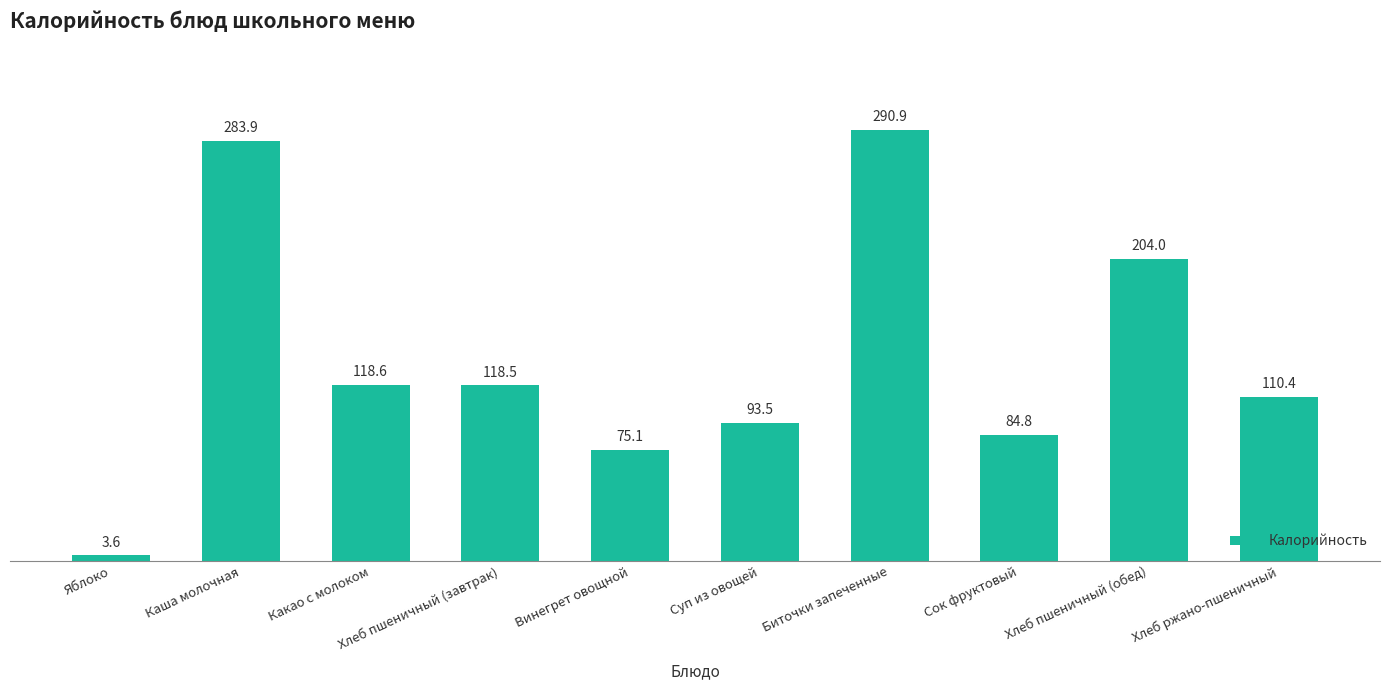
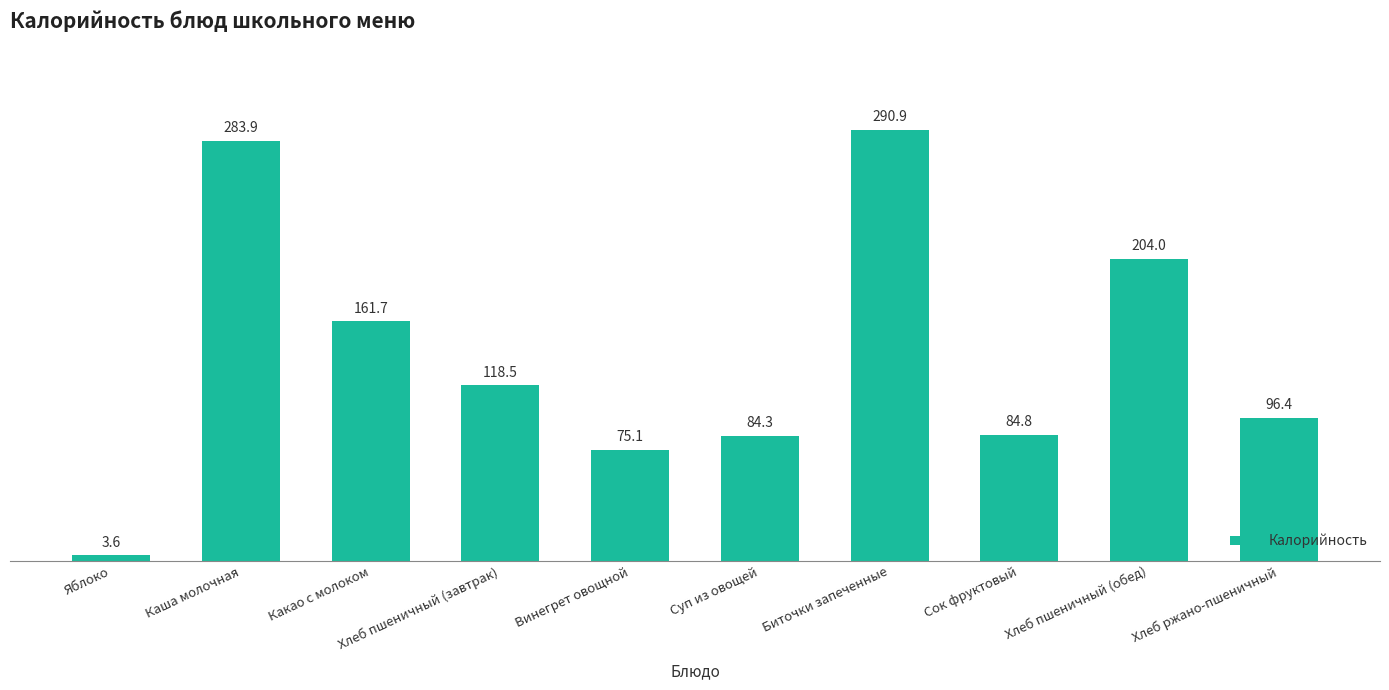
  {
    "Яблоко": 3.6,
    "Каша молочная": 283.9,
-   "Какао с молоком": 118.6,
+   "Какао с молоком": 161.7,
    "Хлеб пшеничный (завтрак)": 118.5,
    "Винегрет овощной": 75.1,
-   "Суп из овощей": 93.5,
+   "Суп из овощей": 84.3,
    "Биточки запеченные": 290.9,
    "Сок фруктовый": 84.8,
    "Хлеб пшеничный (обед)": 204.0,
-   "Хлеб ржано-пшеничный": 110.4
+   "Хлеб ржано-пшеничный": 96.4
  }
